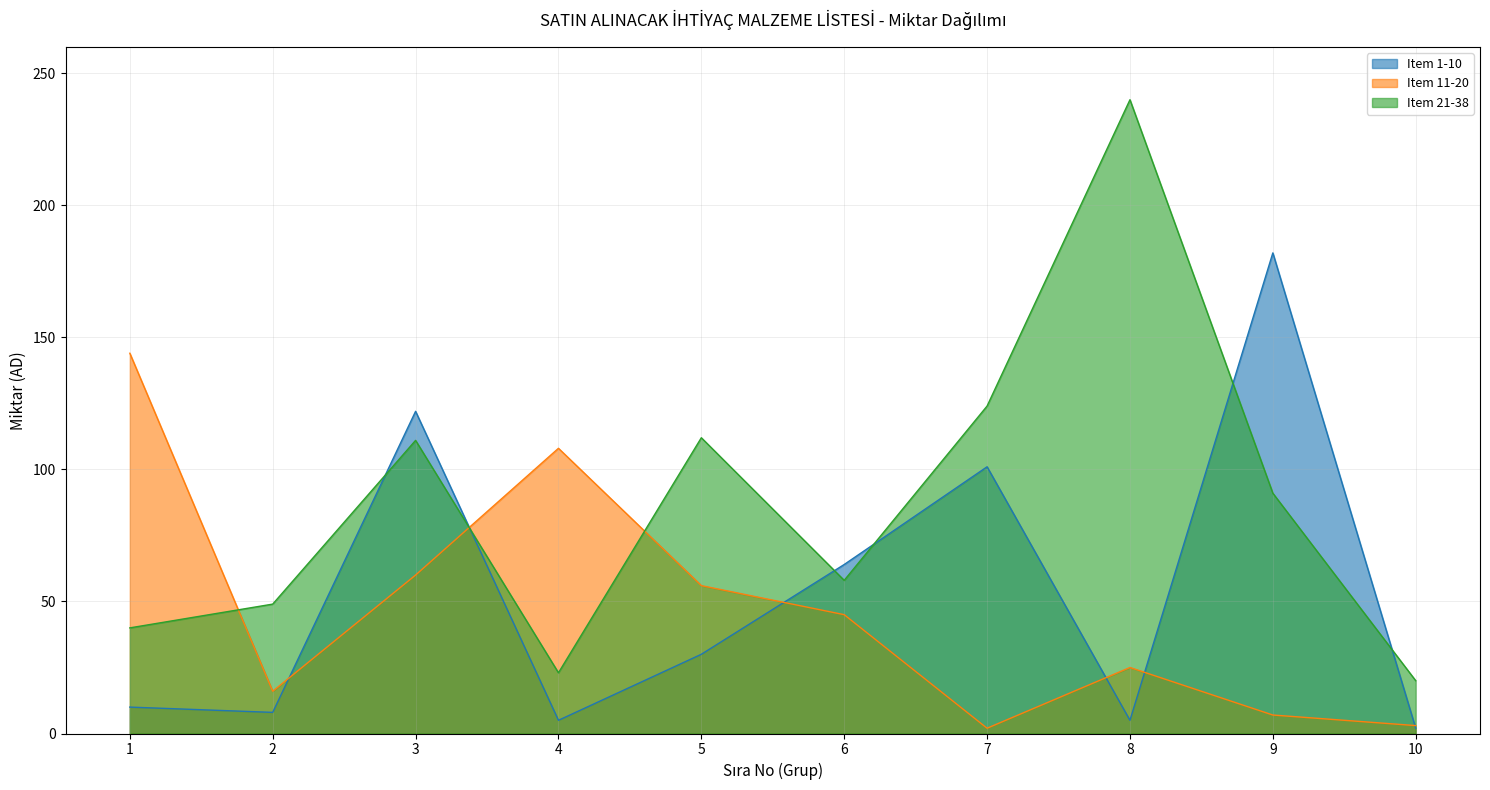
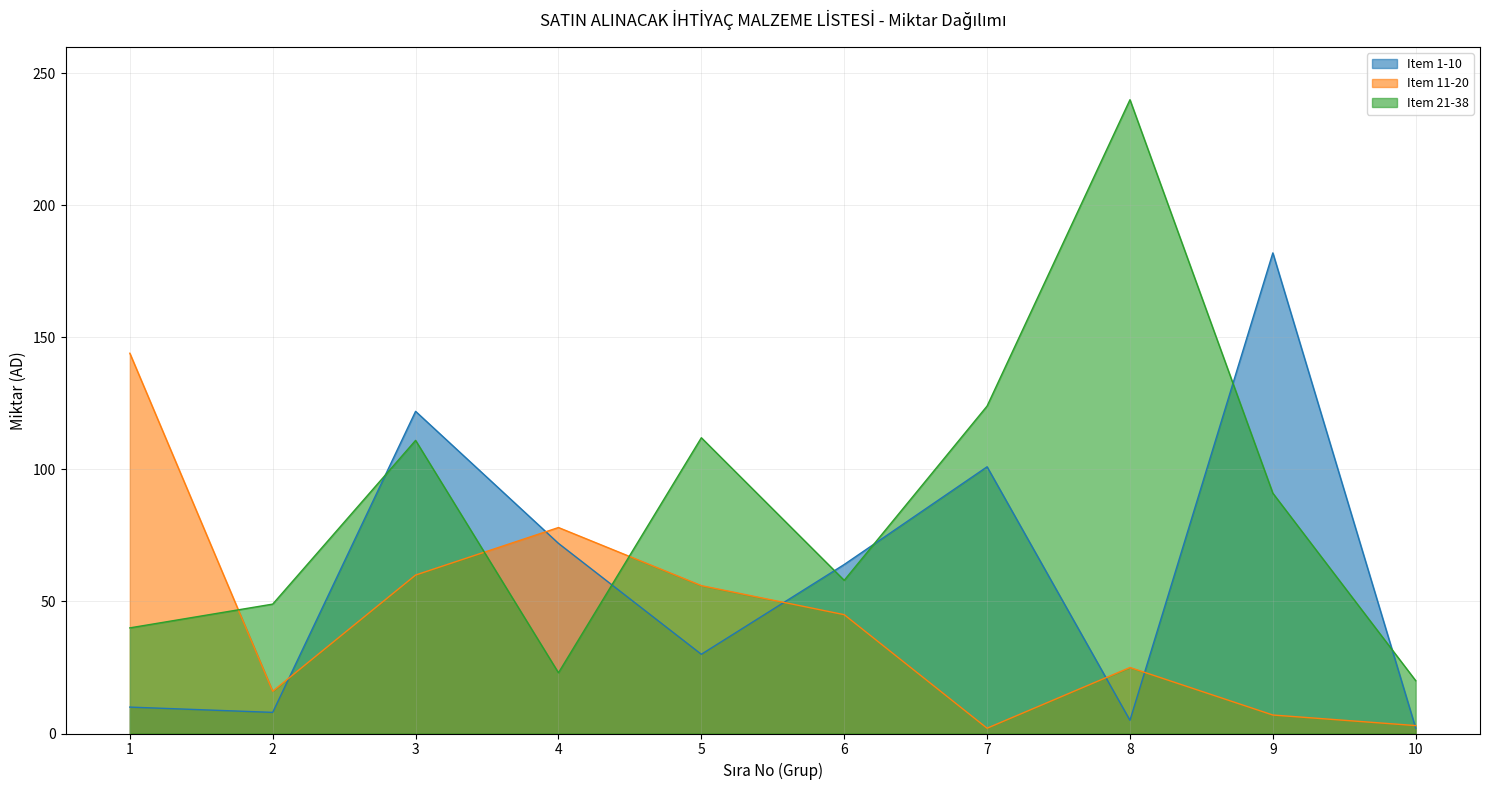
  {
    "Item 1-10": {
      "1": 10,
      "2": 8,
      "3": 122,
-     "4": 5,
+     "4": 72,
      "5": 30,
      "6": 64,
      "7": 101,
      "8": 5,
      "9": 182,
      "10": 2
    },
    "Item 11-20": {
      "1": 144,
      "2": 16,
      "3": 60,
-     "4": 108,
+     "4": 78,
      "5": 56,
      "6": 45,
      "7": 2,
      "8": 25,
      "9": 7,
      "10": 3
    },
    "Item 21-38": {
      "1": 40,
      "2": 49,
      "3": 111,
      "4": 23,
      "5": 112,
      "6": 58,
      "7": 124,
      "8": 240,
      "9": 91,
      "10": 20
    }
  }
